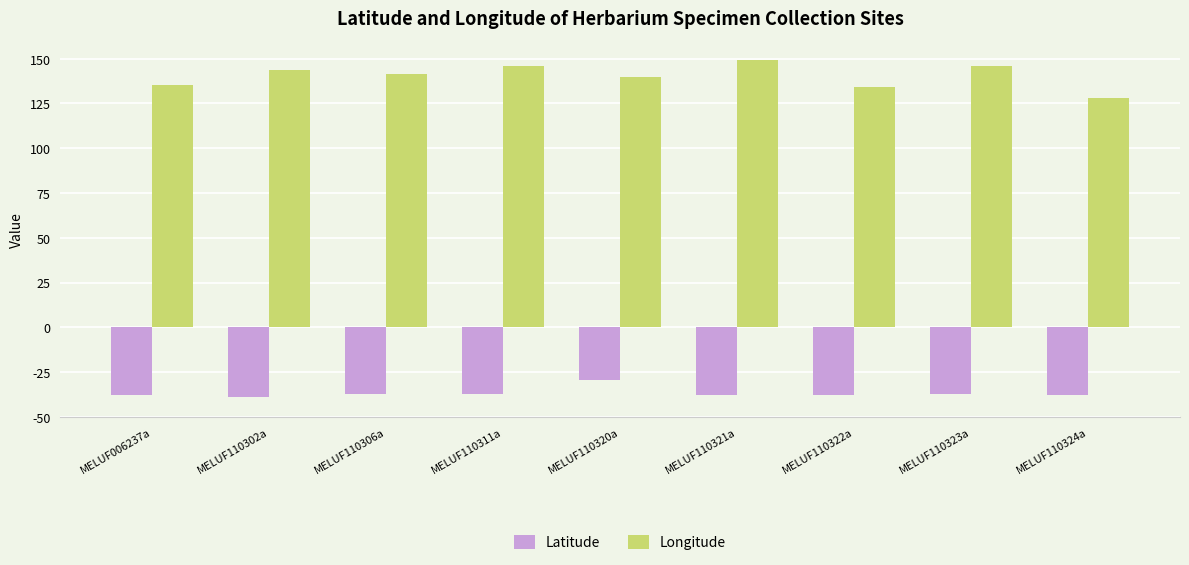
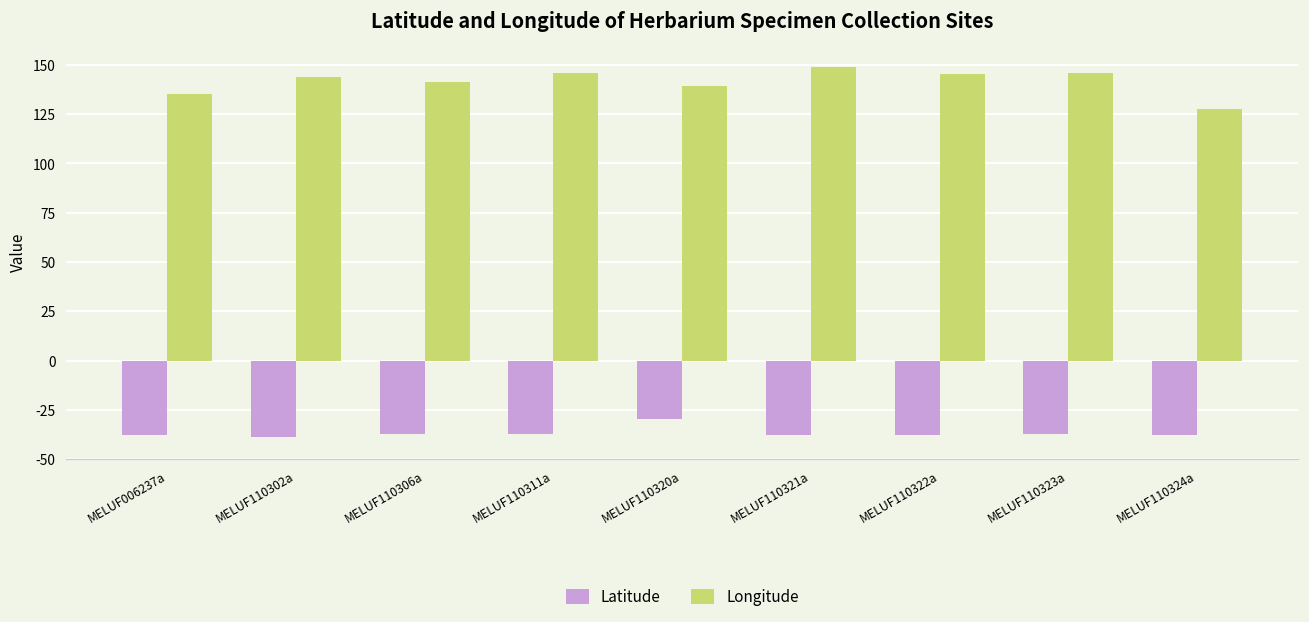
  {
    "Latitude": {
      "MELUF006237a": -38,
      "MELUF110302a": -39,
      "MELUF110306a": -37,
      "MELUF110311a": -37,
      "MELUF110320a": -29,
      "MELUF110321a": -38,
      "MELUF110322a": -38,
      "MELUF110323a": -37,
      "MELUF110324a": -38
    },
    "Longitude": {
      "MELUF006237a": 135,
      "MELUF110302a": 144,
      "MELUF110306a": 141,
      "MELUF110311a": 146,
      "MELUF110320a": 140,
      "MELUF110321a": 149,
-     "MELUF110322a": 134,
+     "MELUF110322a": 145,
      "MELUF110323a": 146,
      "MELUF110324a": 128
    }
  }
